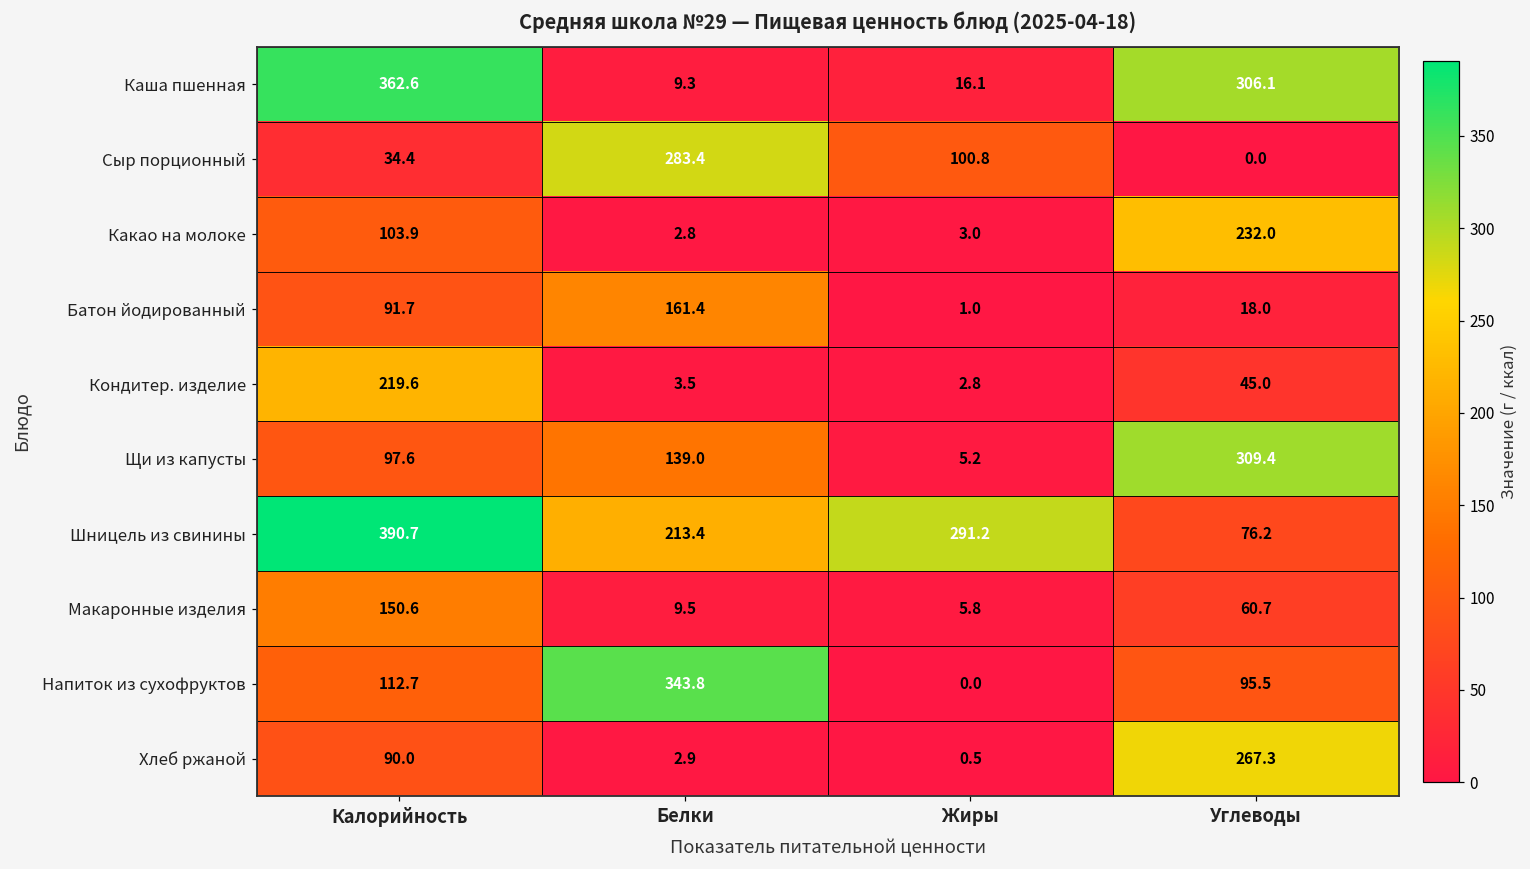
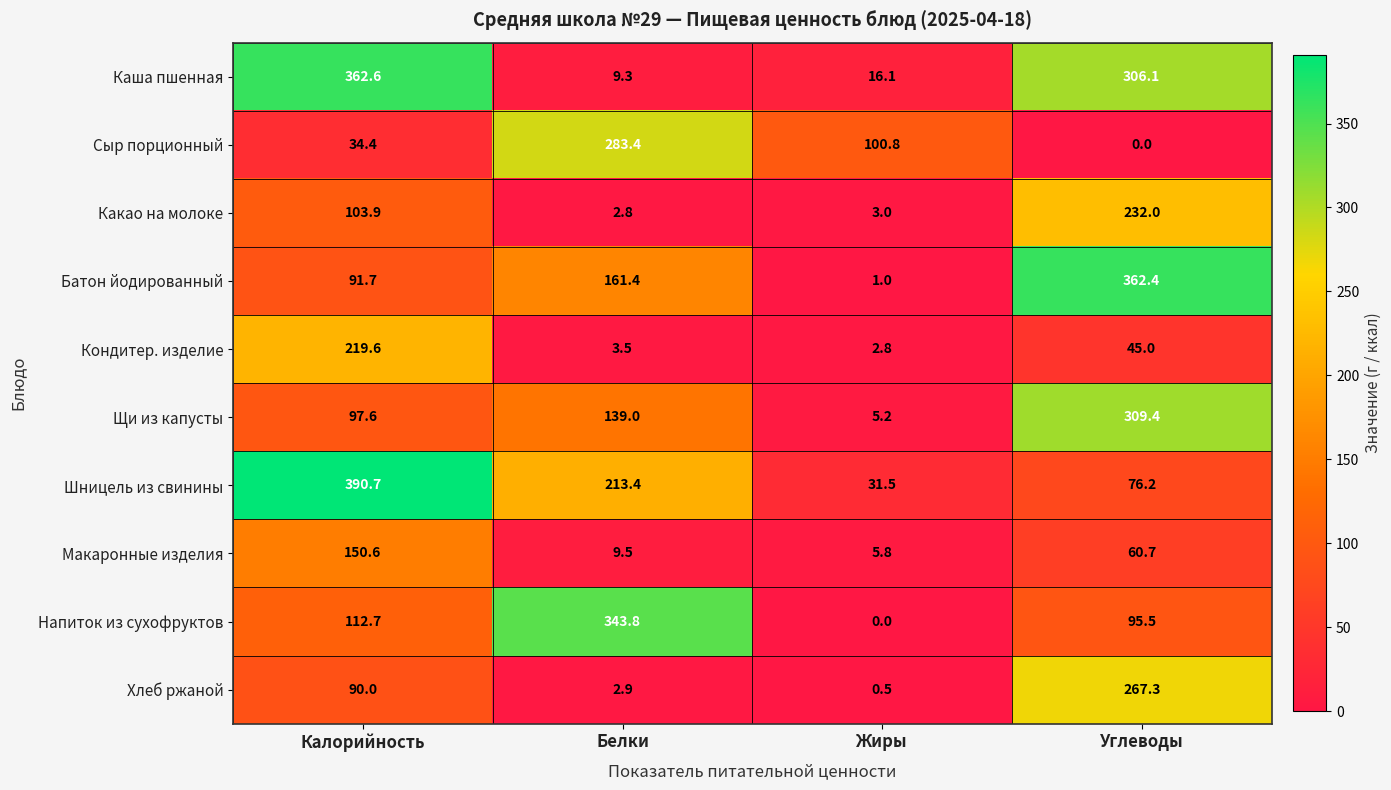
  {
    "Каша пшенная": {
      "Калорийность": 362.6,
      "Белки": 9.3,
      "Жиры": 16.1,
      "Углеводы": 306.1
    },
    "Сыр порционный": {
      "Калорийность": 34.4,
      "Белки": 283.4,
      "Жиры": 100.8,
      "Углеводы": 0.0
    },
    "Какао на молоке": {
      "Калорийность": 103.9,
      "Белки": 2.8,
      "Жиры": 3.0,
      "Углеводы": 232.0
    },
    "Батон йодированный": {
      "Калорийность": 91.7,
      "Белки": 161.4,
      "Жиры": 1.0,
-     "Углеводы": 18.0
+     "Углеводы": 362.4
    },
    "Кондитер. изделие": {
      "Калорийность": 219.6,
      "Белки": 3.5,
      "Жиры": 2.8,
      "Углеводы": 45.0
    },
    "Щи из капусты": {
      "Калорийность": 97.6,
      "Белки": 139.0,
      "Жиры": 5.2,
      "Углеводы": 309.4
    },
    "Шницель из свинины": {
      "Калорийность": 390.7,
      "Белки": 213.4,
-     "Жиры": 291.2,
+     "Жиры": 31.5,
      "Углеводы": 76.2
    },
    "Макаронные изделия": {
      "Калорийность": 150.6,
      "Белки": 9.5,
      "Жиры": 5.8,
      "Углеводы": 60.7
    },
    "Напиток из сухофруктов": {
      "Калорийность": 112.7,
      "Белки": 343.8,
      "Жиры": 0.0,
      "Углеводы": 95.5
    },
    "Хлеб ржаной": {
      "Калорийность": 90.0,
      "Белки": 2.9,
      "Жиры": 0.5,
      "Углеводы": 267.3
    }
  }
